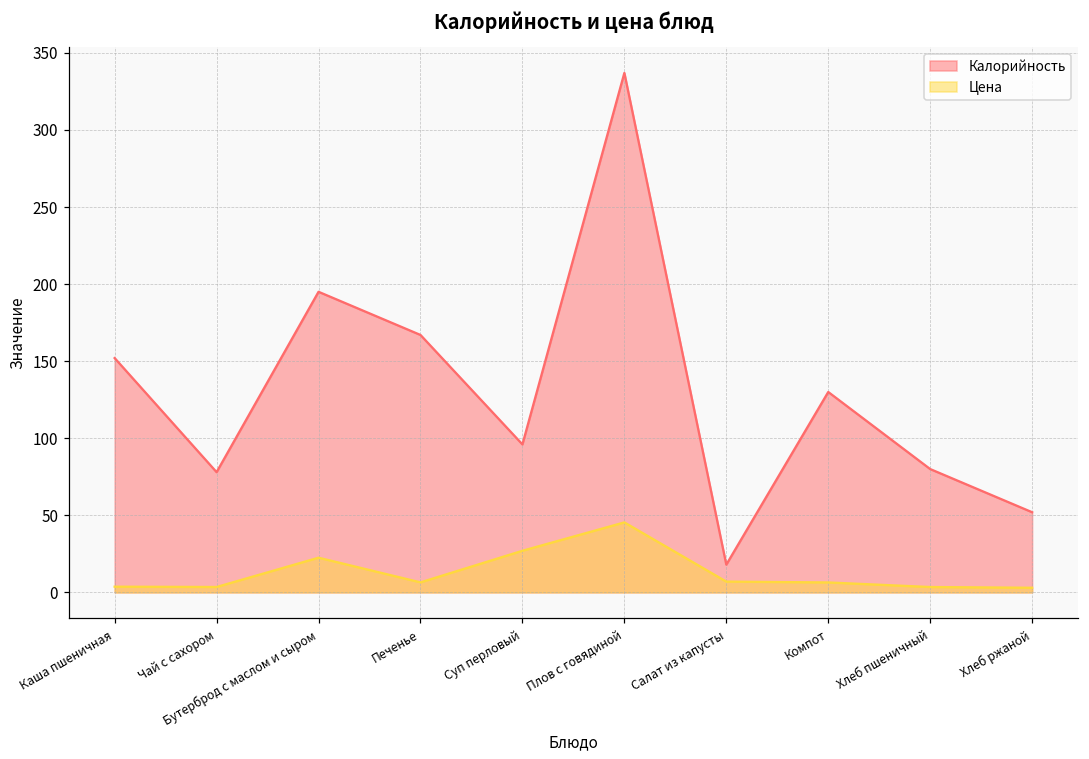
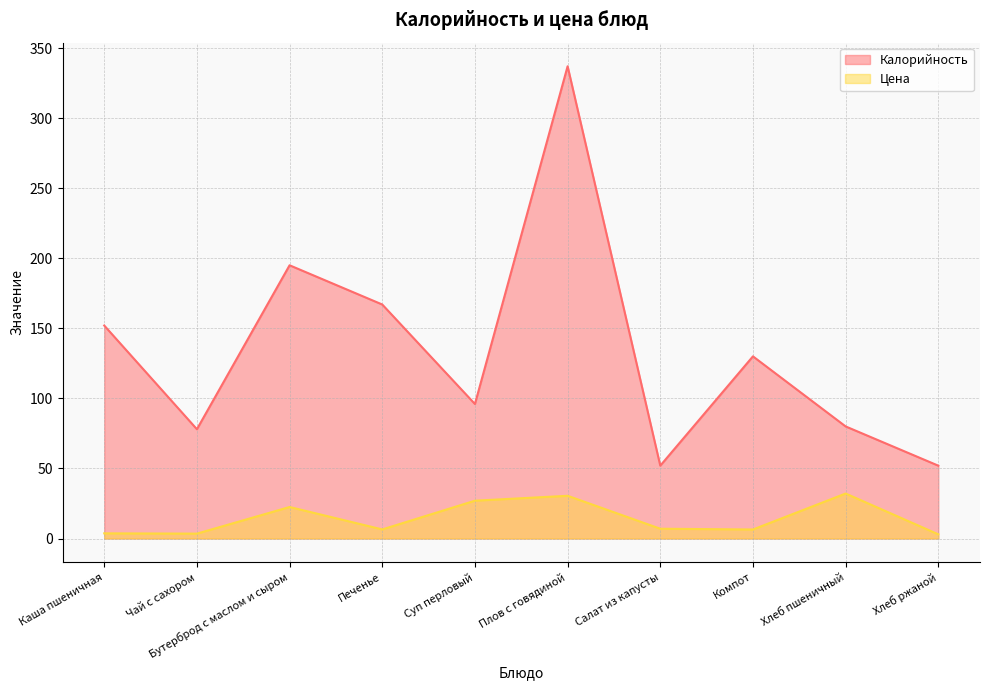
  {
    "Калорийность": {
      "Каша пшеничная": 152,
      "Чай с сахором": 78,
      "Бутерброд с маслом и сыром": 195,
      "Печенье": 167,
      "Суп перловый": 96,
      "Плов с говядиной": 337,
-     "Салат из капусты": 18,
+     "Салат из капусты": 52,
      "Компот": 130,
      "Хлеб пшеничный": 80,
      "Хлеб ржаной": 52
    },
    "Цена": {
      "Каша пшеничная": 4,
      "Чай с сахором": 4,
      "Бутерброд с маслом и сыром": 23,
      "Печенье": 7,
      "Суп перловый": 27,
-     "Плов с говядиной": 45,
+     "Плов с говядиной": 31,
      "Салат из капусты": 7,
      "Компот": 6,
-     "Хлеб пшеничный": 3,
+     "Хлеб пшеничный": 32,
      "Хлеб ржаной": 3
    }
  }
